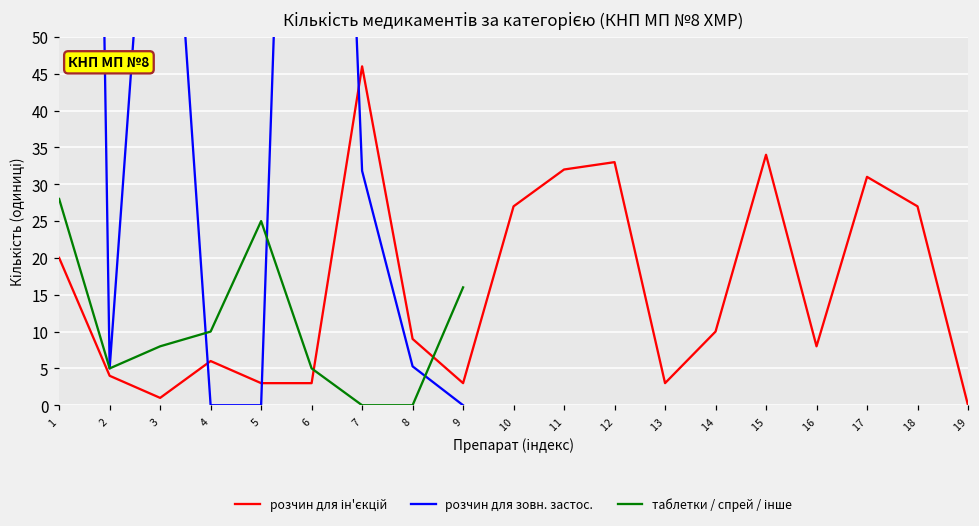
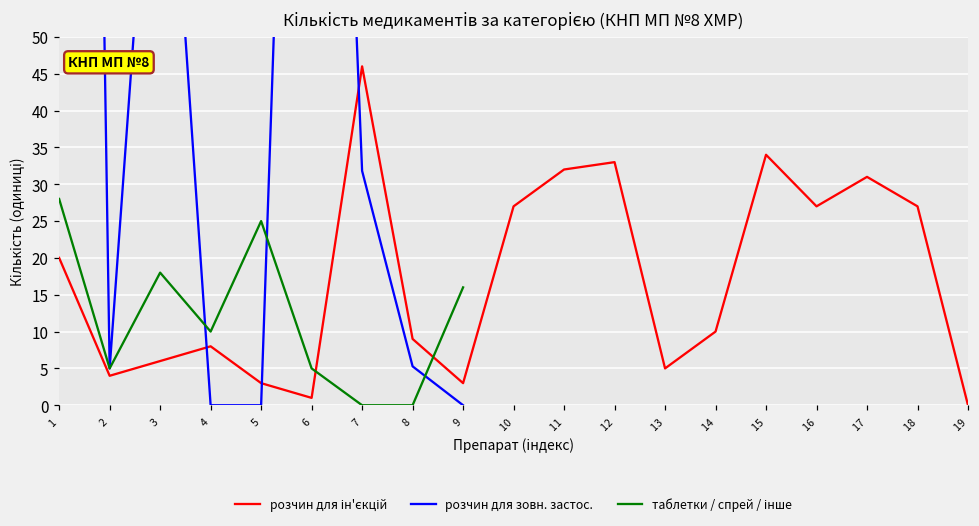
  {
    "розчин для ін'єкцій": {
      "1": 20,
      "2": 4,
-     "3": 1,
-     "4": 6,
+     "3": 6,
+     "4": 8,
      "5": 3,
-     "6": 3,
+     "6": 1,
      "7": 46,
      "8": 9,
      "9": 3,
      "10": 27,
      "11": 32,
      "12": 33,
-     "13": 3,
+     "13": 5,
      "14": 10,
      "15": 34,
-     "16": 8,
+     "16": 27,
      "17": 31,
      "18": 27,
      "19": 0
    },
    "розчин для зовн. застос.": {
      "4": 0,
      "5": 0,
      "7": 32,
      "8": 5,
      "9": 0
    },
    "таблетки / спрей / інше": {
      "1": 28,
-     "3": 8,
+     "3": 18,
      "4": 10,
      "5": 25,
      "6": 5,
      "7": 0,
      "8": 0,
      "9": 16
    }
  }
